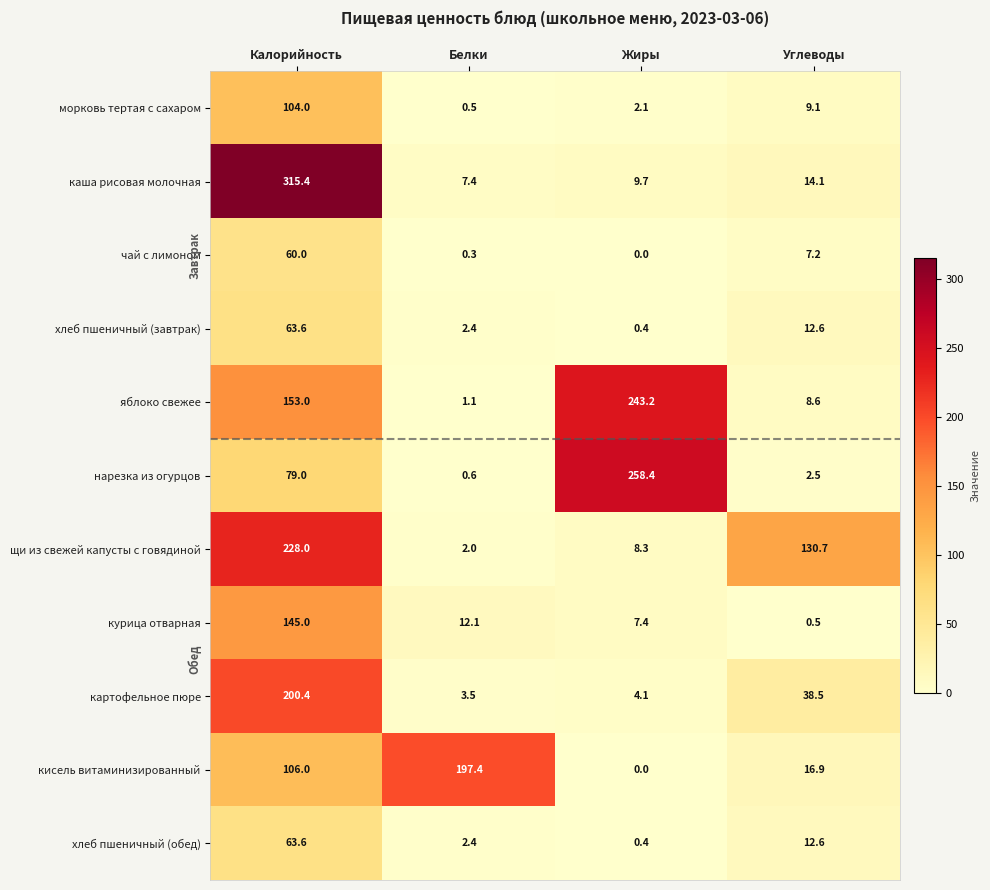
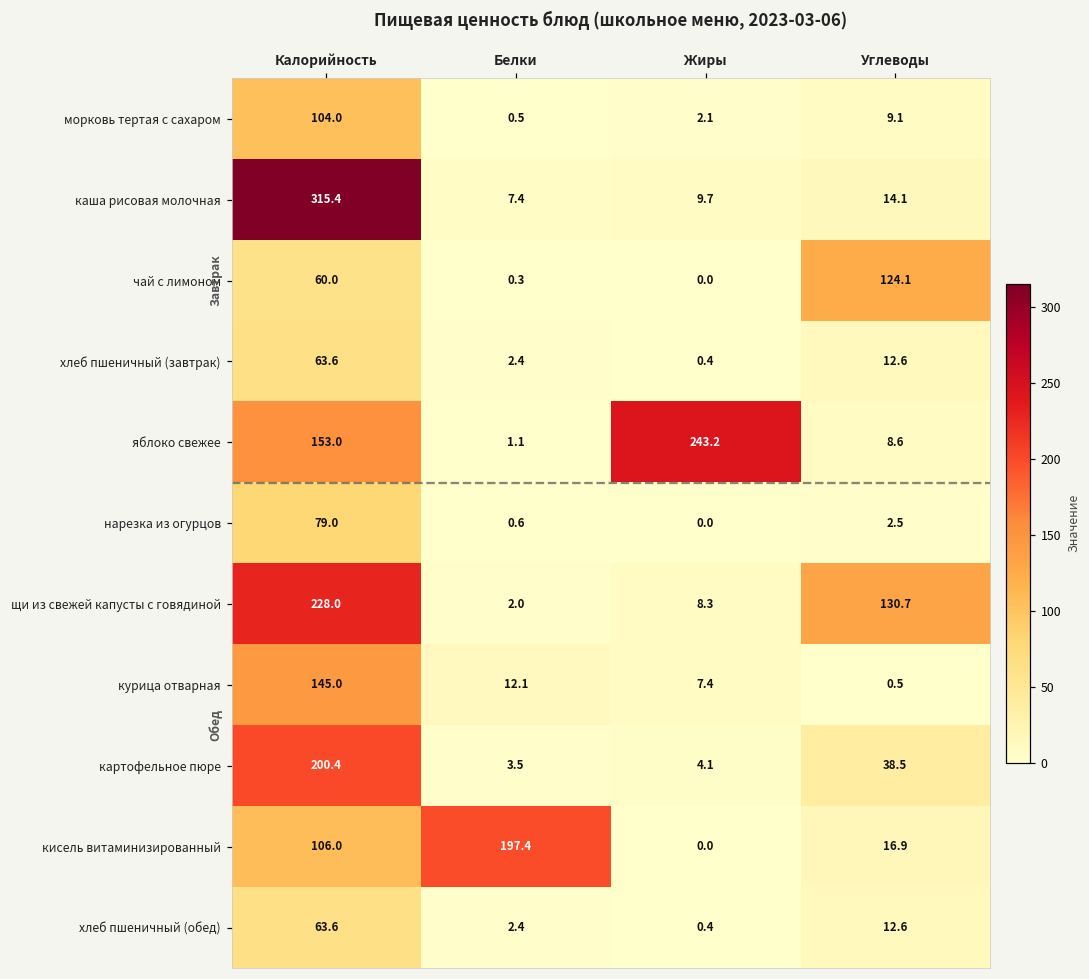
  {
    "морковь тертая с сахаром": {
      "Калорийность": 104.0,
      "Белки": 0.5,
      "Жиры": 2.1,
      "Углеводы": 9.1
    },
    "каша рисовая молочная": {
      "Калорийность": 315.4,
      "Белки": 7.4,
      "Жиры": 9.7,
      "Углеводы": 14.1
    },
    "чай с лимоном": {
      "Калорийность": 60.0,
      "Белки": 0.3,
      "Жиры": 0.0,
-     "Углеводы": 7.2
+     "Углеводы": 124.1
    },
    "хлеб пшеничный (завтрак)": {
      "Калорийность": 63.6,
      "Белки": 2.4,
      "Жиры": 0.4,
      "Углеводы": 12.6
    },
    "яблоко свежее": {
      "Калорийность": 153.0,
      "Белки": 1.1,
      "Жиры": 243.2,
      "Углеводы": 8.6
    },
    "нарезка из огурцов": {
      "Калорийность": 79.0,
      "Белки": 0.6,
-     "Жиры": 258.4,
+     "Жиры": 0.0,
      "Углеводы": 2.5
    },
    "щи из свежей капусты с говядиной": {
      "Калорийность": 228.0,
      "Белки": 2.0,
      "Жиры": 8.3,
      "Углеводы": 130.7
    },
    "курица отварная": {
      "Калорийность": 145.0,
      "Белки": 12.1,
      "Жиры": 7.4,
      "Углеводы": 0.5
    },
    "картофельное пюре": {
      "Калорийность": 200.4,
      "Белки": 3.5,
      "Жиры": 4.1,
      "Углеводы": 38.5
    },
    "кисель витаминизированный": {
      "Калорийность": 106.0,
      "Белки": 197.4,
      "Жиры": 0.0,
      "Углеводы": 16.9
    },
    "хлеб пшеничный (обед)": {
      "Калорийность": 63.6,
      "Белки": 2.4,
      "Жиры": 0.4,
      "Углеводы": 12.6
    }
  }
